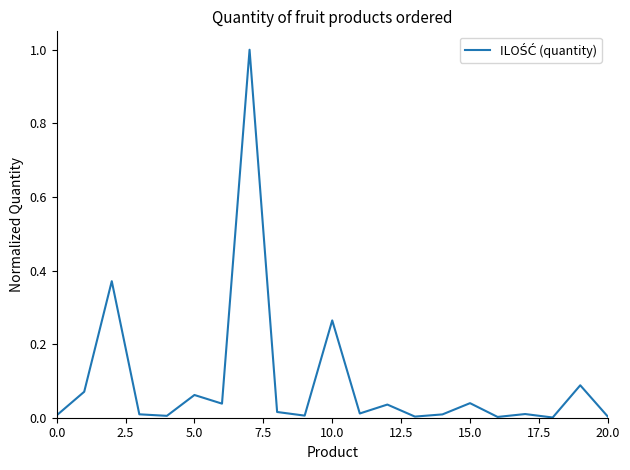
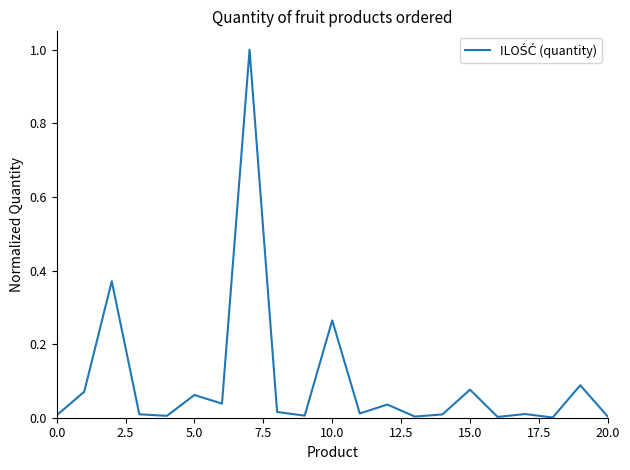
  {
    "0.0": 0.01,
    "5.0": 0.06,
    "10.0": 0.26,
-   "15.0": 0.04,
+   "15.0": 0.08,
    "20.0": 0.00
  }
